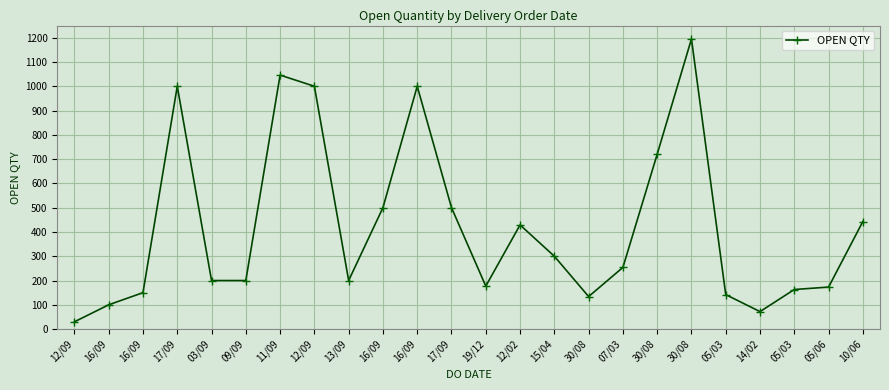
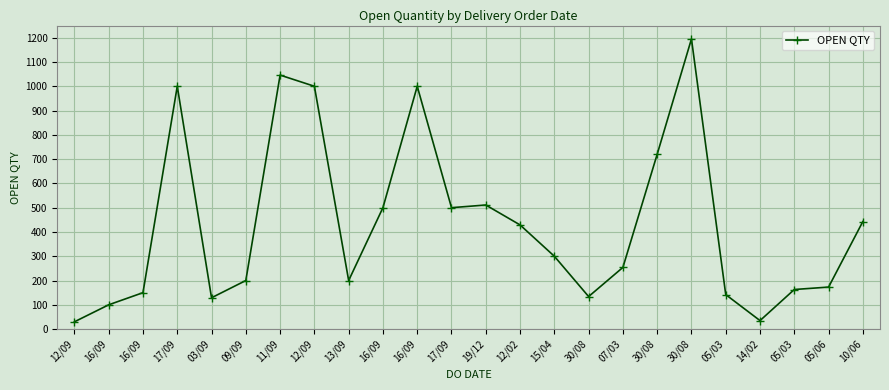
  {
-   "03/09": 200,
+   "03/09": 130,
    "09/09": 200,
    "11/09": 1050,
    "13/09": 200,
-   "19/12": 180,
+   "19/12": 510,
    "12/02": 430,
    "15/04": 300,
    "07/03": 250,
-   "14/02": 70,
+   "14/02": 40,
    "05/06": 170,
    "10/06": 440
  }
